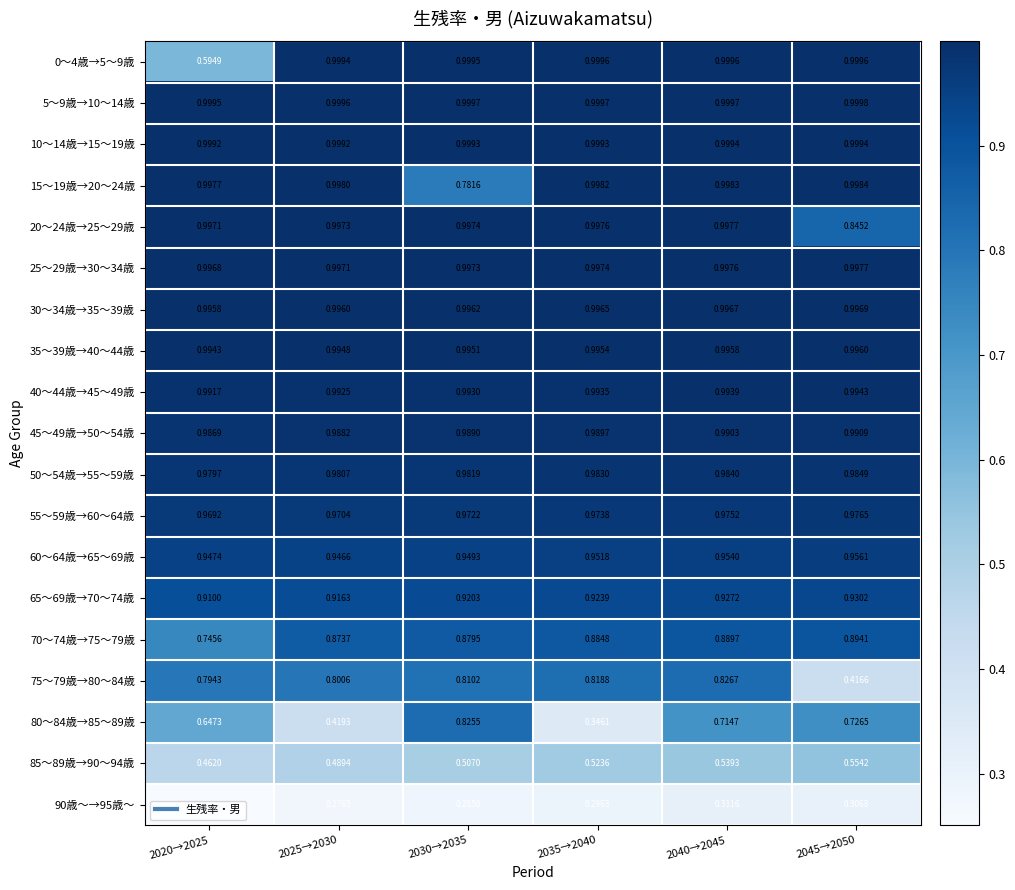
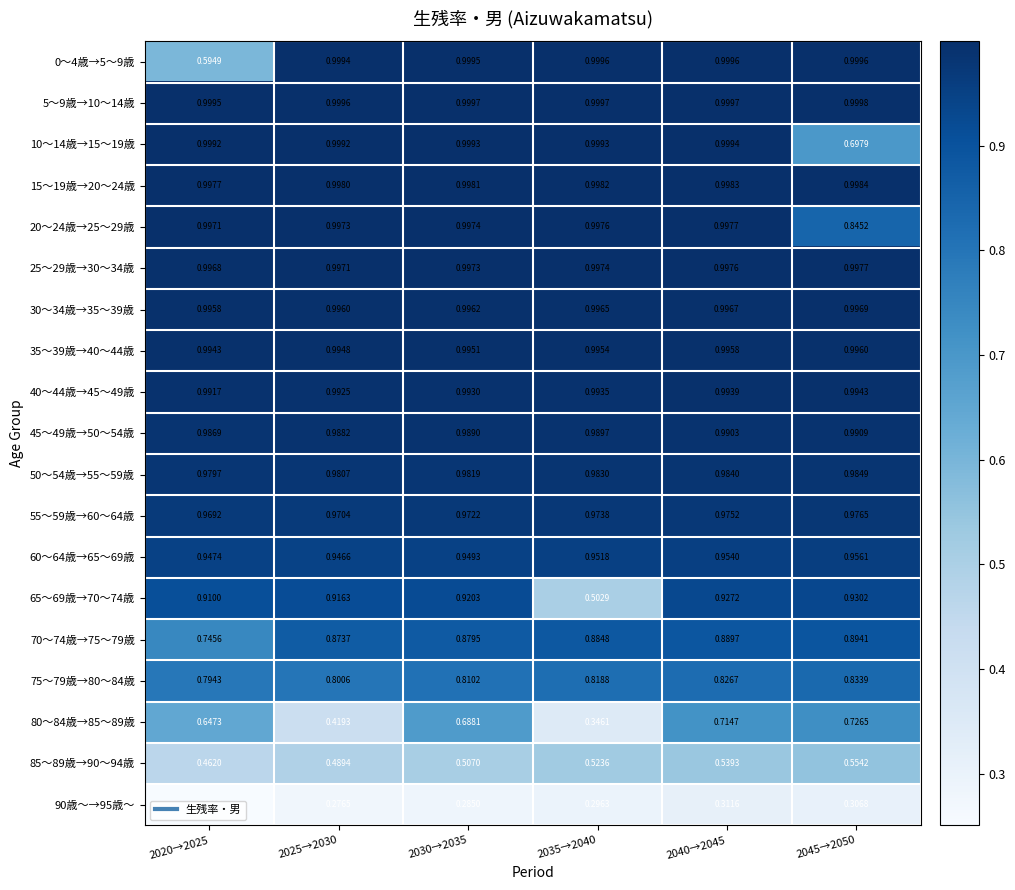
  {
    "0～4歳→5～9歳": {
      "2020→2025": 0.5949,
      "2025→2030": 0.9994,
      "2030→2035": 0.9995,
      "2035→2040": 0.9996,
      "2040→2045": 0.9996,
      "2045→2050": 0.9996
    },
    "5～9歳→10～14歳": {
      "2020→2025": 0.9995,
      "2025→2030": 0.9996,
      "2030→2035": 0.9997,
      "2035→2040": 0.9997,
      "2040→2045": 0.9997,
      "2045→2050": 0.9998
    },
    "10～14歳→15～19歳": {
      "2020→2025": 0.9992,
      "2025→2030": 0.9992,
      "2030→2035": 0.9993,
      "2035→2040": 0.9993,
      "2040→2045": 0.9994,
-     "2045→2050": 0.9994
+     "2045→2050": 0.6979
    },
    "15～19歳→20～24歳": {
      "2020→2025": 0.9977,
      "2025→2030": 0.9980,
-     "2030→2035": 0.7816,
+     "2030→2035": 0.9981,
      "2035→2040": 0.9982,
      "2040→2045": 0.9983,
      "2045→2050": 0.9984
    },
    "20～24歳→25～29歳": {
      "2020→2025": 0.9971,
      "2025→2030": 0.9973,
      "2030→2035": 0.9974,
      "2035→2040": 0.9976,
      "2040→2045": 0.9977,
      "2045→2050": 0.8452
    },
    "25～29歳→30～34歳": {
      "2020→2025": 0.9968,
      "2025→2030": 0.9971,
      "2030→2035": 0.9973,
      "2035→2040": 0.9974,
      "2040→2045": 0.9976,
      "2045→2050": 0.9977
    },
    "30～34歳→35～39歳": {
      "2020→2025": 0.9958,
      "2025→2030": 0.9960,
      "2030→2035": 0.9962,
      "2035→2040": 0.9965,
      "2040→2045": 0.9967,
      "2045→2050": 0.9969
    },
    "35～39歳→40～44歳": {
      "2020→2025": 0.9943,
      "2025→2030": 0.9948,
      "2030→2035": 0.9951,
      "2035→2040": 0.9954,
      "2040→2045": 0.9958,
      "2045→2050": 0.9960
    },
    "40～44歳→45～49歳": {
      "2020→2025": 0.9917,
      "2025→2030": 0.9925,
      "2030→2035": 0.9930,
      "2035→2040": 0.9935,
      "2040→2045": 0.9939,
      "2045→2050": 0.9943
    },
    "45～49歳→50～54歳": {
      "2020→2025": 0.9869,
      "2025→2030": 0.9882,
      "2030→2035": 0.9890,
      "2035→2040": 0.9897,
      "2040→2045": 0.9903,
      "2045→2050": 0.9909
    },
    "50～54歳→55～59歳": {
      "2020→2025": 0.9797,
      "2025→2030": 0.9807,
      "2030→2035": 0.9819,
      "2035→2040": 0.9830,
      "2040→2045": 0.9840,
      "2045→2050": 0.9849
    },
    "55～59歳→60～64歳": {
      "2020→2025": 0.9692,
      "2025→2030": 0.9704,
      "2030→2035": 0.9722,
      "2035→2040": 0.9738,
      "2040→2045": 0.9752,
      "2045→2050": 0.9765
    },
    "60～64歳→65～69歳": {
      "2020→2025": 0.9474,
      "2025→2030": 0.9466,
      "2030→2035": 0.9493,
      "2035→2040": 0.9518,
      "2040→2045": 0.9540,
      "2045→2050": 0.9561
    },
    "65～69歳→70～74歳": {
      "2020→2025": 0.9100,
      "2025→2030": 0.9163,
      "2030→2035": 0.9203,
-     "2035→2040": 0.9239,
+     "2035→2040": 0.5029,
      "2040→2045": 0.9272,
      "2045→2050": 0.9302
    },
    "70～74歳→75～79歳": {
      "2020→2025": 0.7456,
      "2025→2030": 0.8737,
      "2030→2035": 0.8795,
      "2035→2040": 0.8848,
      "2040→2045": 0.8897,
      "2045→2050": 0.8941
    },
    "75～79歳→80～84歳": {
      "2020→2025": 0.7943,
      "2025→2030": 0.8006,
      "2030→2035": 0.8102,
      "2035→2040": 0.8188,
      "2040→2045": 0.8267,
-     "2045→2050": 0.4166
+     "2045→2050": 0.8339
    },
    "80～84歳→85～89歳": {
      "2020→2025": 0.6473,
      "2025→2030": 0.4193,
-     "2030→2035": 0.8255,
+     "2030→2035": 0.6881,
      "2040→2045": 0.7147,
      "2045→2050": 0.7265
    },
    "85～89歳→90～94歳": {
      "2020→2025": 0.4620,
      "2025→2030": 0.4894,
      "2030→2035": 0.5070,
      "2035→2040": 0.5236,
      "2040→2045": 0.5393,
      "2045→2050": 0.5542
    }
  }
